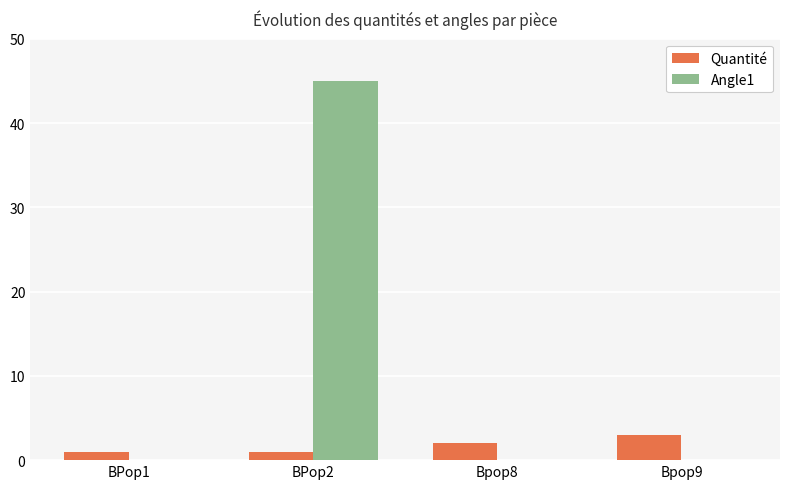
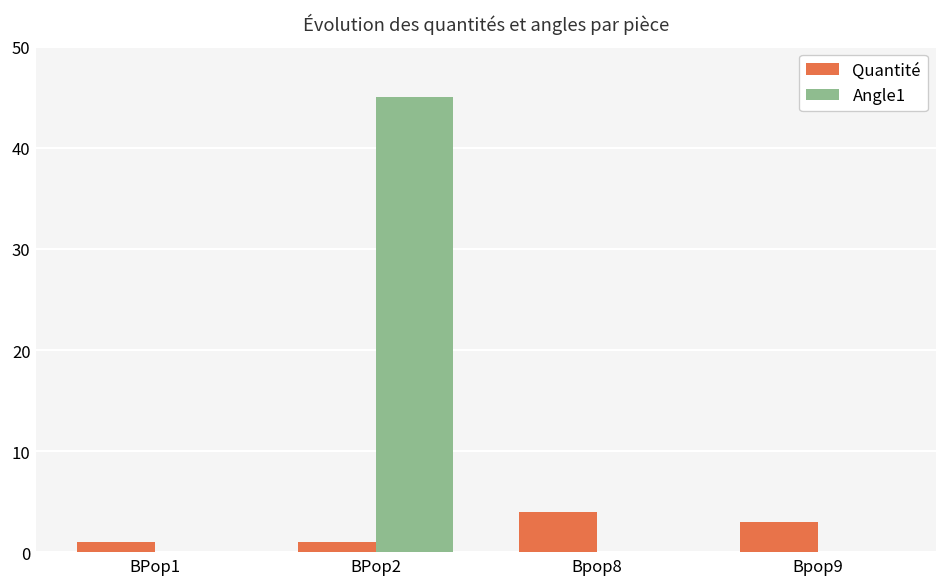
  {
    "Quantité": {
      "BPop1": 1,
      "BPop2": 1,
-     "Bpop8": 2,
+     "Bpop8": 4,
      "Bpop9": 3
    },
    "Angle1": {
      "BPop1": 0,
      "BPop2": 45,
      "Bpop8": 0,
      "Bpop9": 0
    }
  }
